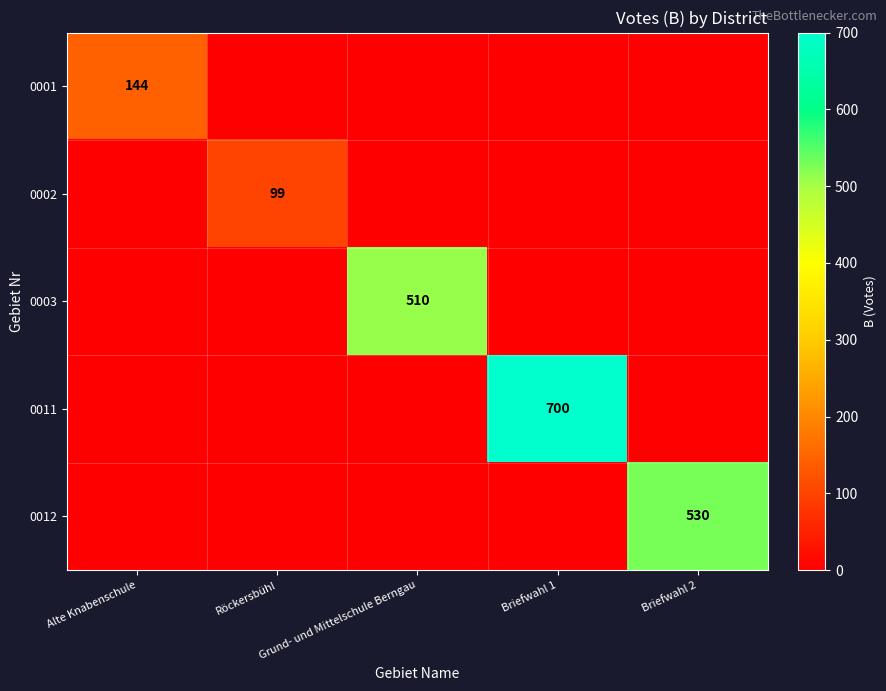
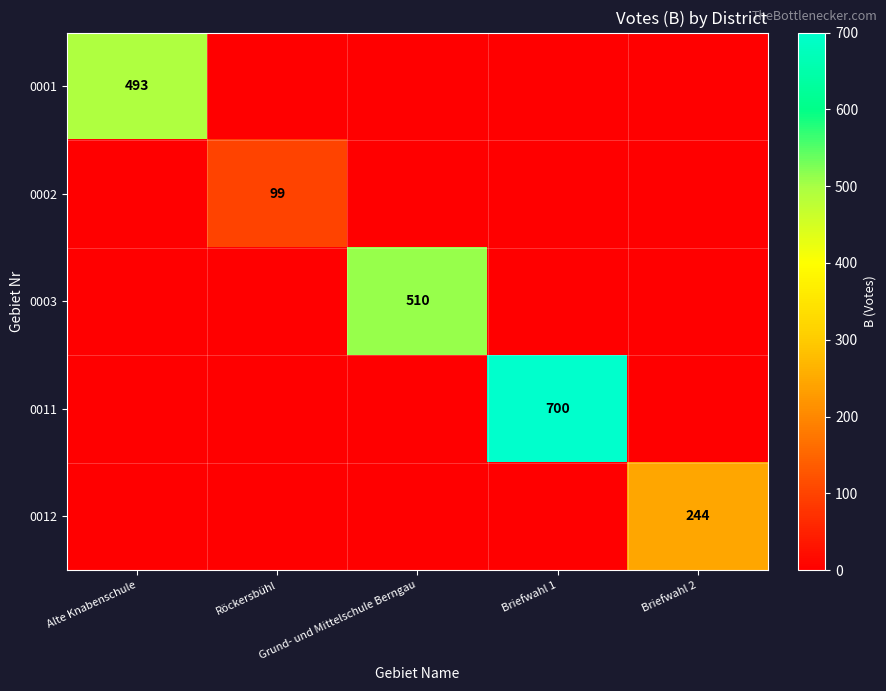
  {
    "0001": {
-     "Alte Knabenschule": 144
+     "Alte Knabenschule": 493
    },
    "0002": {
      "Röckersbühl": 99
    },
    "0003": {
      "Grund- und Mittelschule Berngau": 510
    },
    "0011": {
      "Briefwahl 1": 700
    },
    "0012": {
-     "Briefwahl 2": 530
+     "Briefwahl 2": 244
    }
  }
